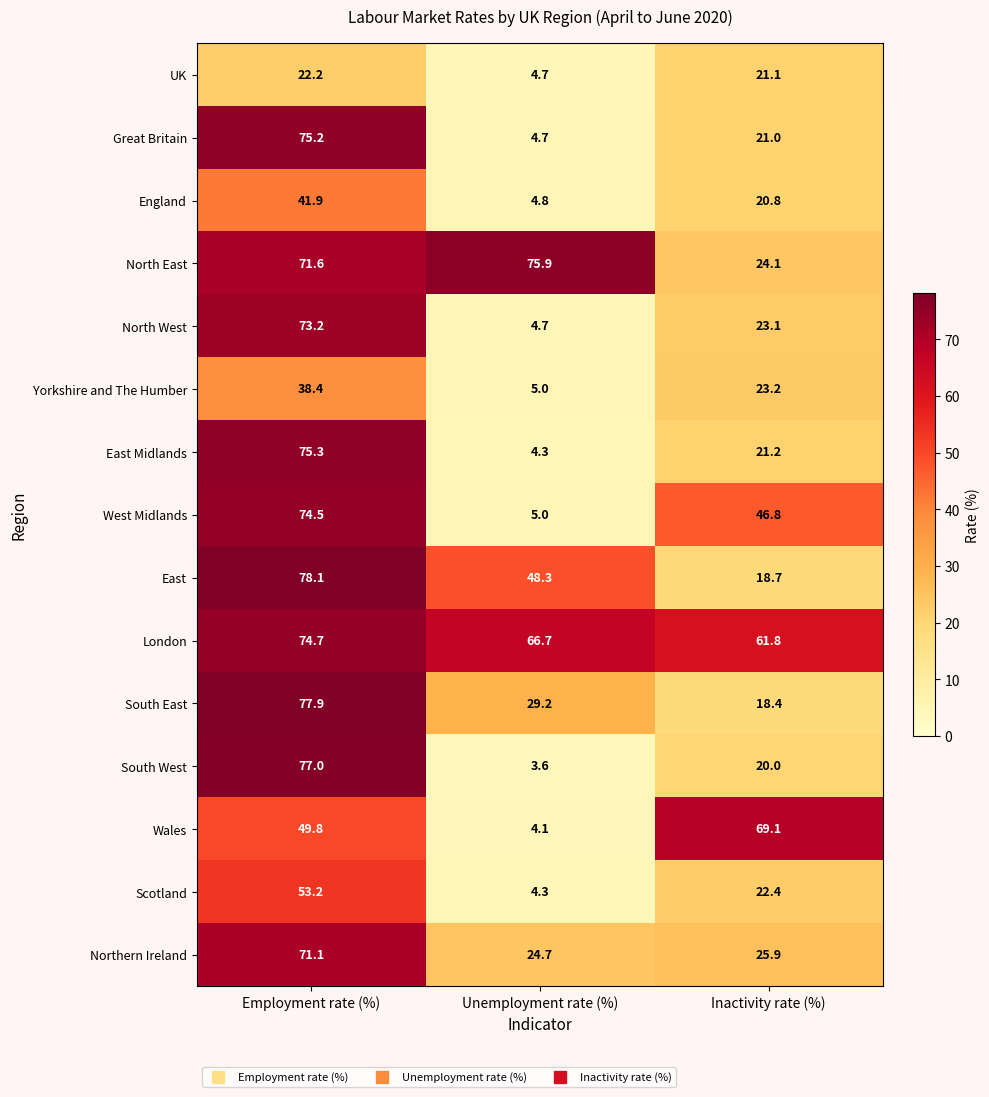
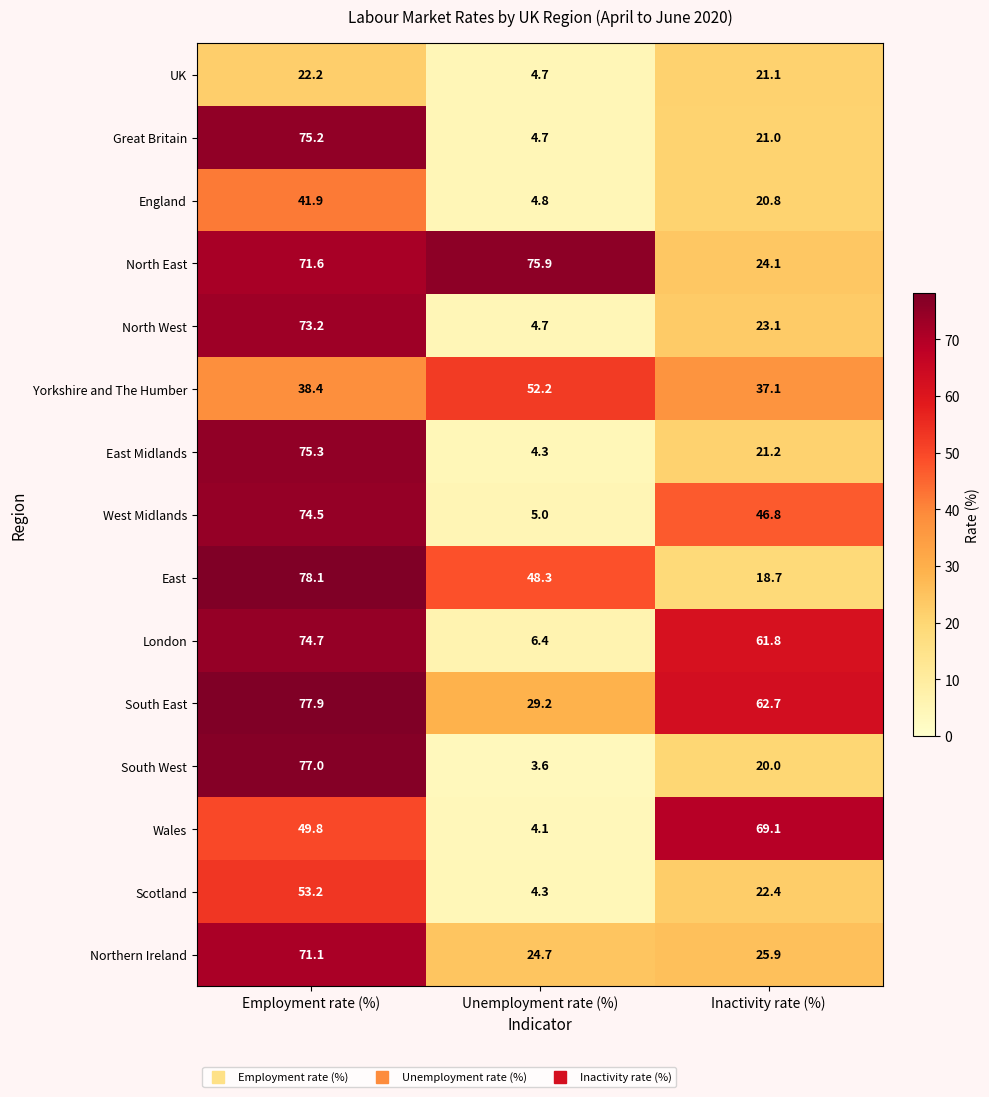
  {
    "UK": {
      "Employment rate (%)": 22.2,
      "Unemployment rate (%)": 4.7,
      "Inactivity rate (%)": 21.1
    },
    "Great Britain": {
      "Employment rate (%)": 75.2,
      "Unemployment rate (%)": 4.7,
      "Inactivity rate (%)": 21.0
    },
    "England": {
      "Employment rate (%)": 41.9,
      "Unemployment rate (%)": 4.8,
      "Inactivity rate (%)": 20.8
    },
    "North East": {
      "Employment rate (%)": 71.6,
      "Unemployment rate (%)": 75.9,
      "Inactivity rate (%)": 24.1
    },
    "North West": {
      "Employment rate (%)": 73.2,
      "Unemployment rate (%)": 4.7,
      "Inactivity rate (%)": 23.1
    },
    "Yorkshire and The Humber": {
      "Employment rate (%)": 38.4,
-     "Unemployment rate (%)": 5.0,
-     "Inactivity rate (%)": 23.2
+     "Unemployment rate (%)": 52.2,
+     "Inactivity rate (%)": 37.1
    },
    "East Midlands": {
      "Employment rate (%)": 75.3,
      "Unemployment rate (%)": 4.3,
      "Inactivity rate (%)": 21.2
    },
    "West Midlands": {
      "Employment rate (%)": 74.5,
      "Unemployment rate (%)": 5.0,
      "Inactivity rate (%)": 46.8
    },
    "East": {
      "Employment rate (%)": 78.1,
      "Unemployment rate (%)": 48.3,
      "Inactivity rate (%)": 18.7
    },
    "London": {
      "Employment rate (%)": 74.7,
-     "Unemployment rate (%)": 66.7,
+     "Unemployment rate (%)": 6.4,
      "Inactivity rate (%)": 61.8
    },
    "South East": {
      "Employment rate (%)": 77.9,
      "Unemployment rate (%)": 29.2,
-     "Inactivity rate (%)": 18.4
+     "Inactivity rate (%)": 62.7
    },
    "South West": {
      "Employment rate (%)": 77.0,
      "Unemployment rate (%)": 3.6,
      "Inactivity rate (%)": 20.0
    },
    "Wales": {
      "Employment rate (%)": 49.8,
      "Unemployment rate (%)": 4.1,
      "Inactivity rate (%)": 69.1
    },
    "Scotland": {
      "Employment rate (%)": 53.2,
      "Unemployment rate (%)": 4.3,
      "Inactivity rate (%)": 22.4
    },
    "Northern Ireland": {
      "Employment rate (%)": 71.1,
      "Unemployment rate (%)": 24.7,
      "Inactivity rate (%)": 25.9
    }
  }
